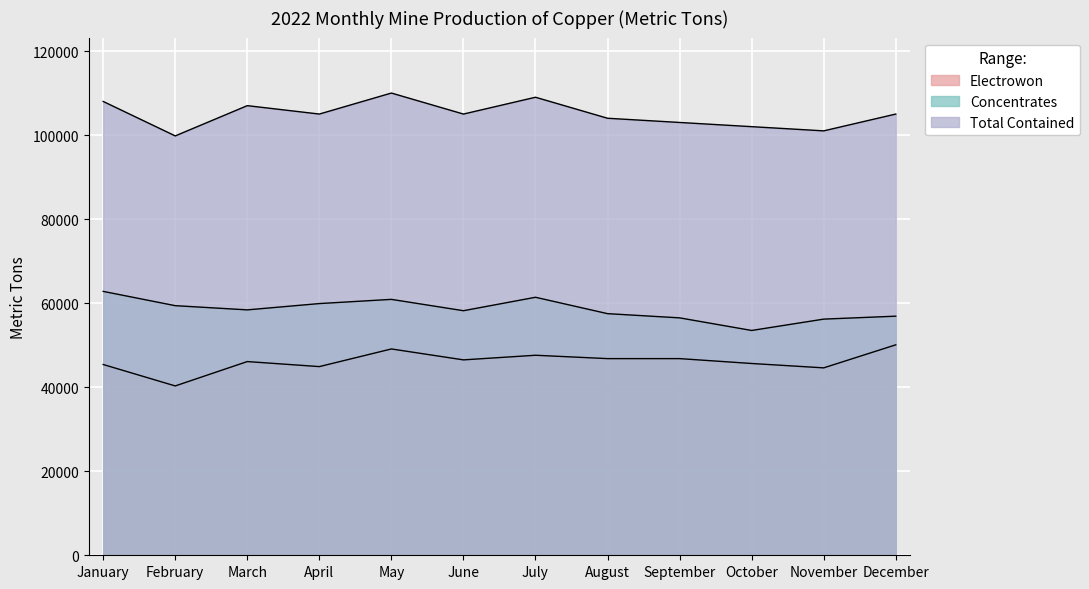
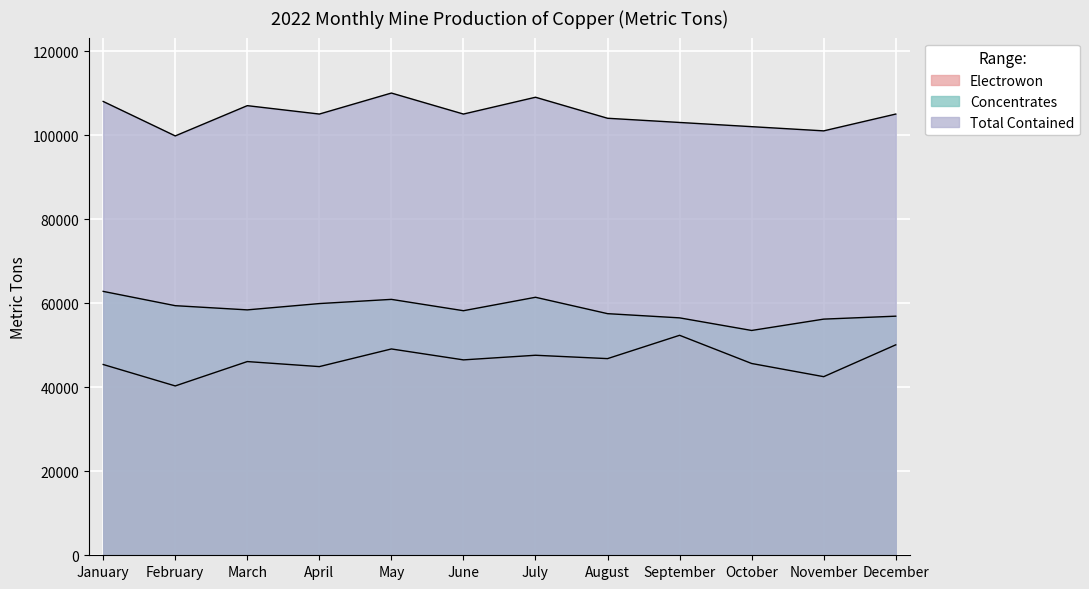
  {
    "Electrowon": {
      "January": 45000,
      "February": 40000,
      "March": 46000,
      "April": 45000,
      "May": 49000,
      "June": 47000,
      "July": 48000,
      "August": 47000,
-     "September": 47000,
+     "September": 52000,
      "October": 46000,
-     "November": 45000,
+     "November": 43000,
      "December": 50000
    }
  }
